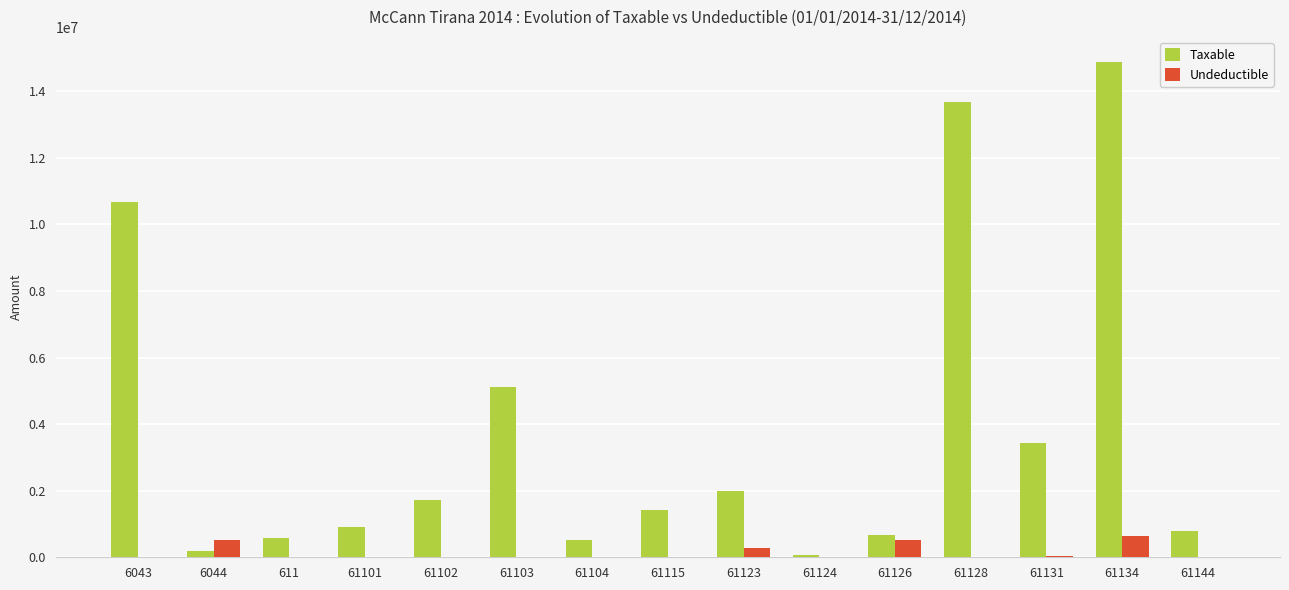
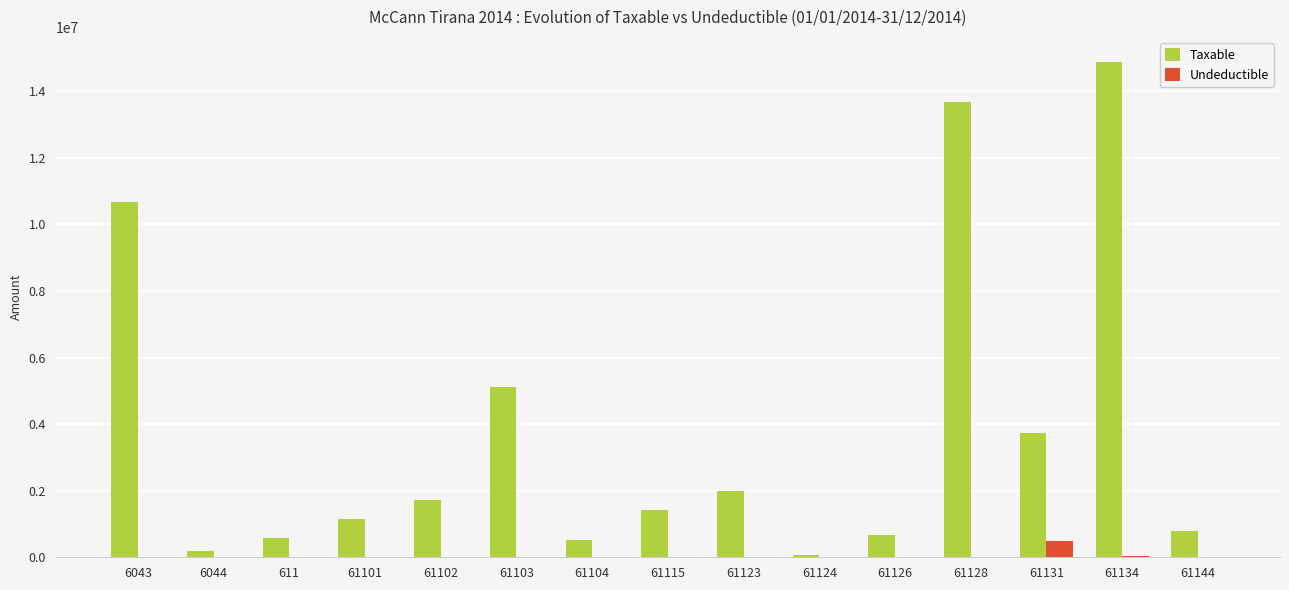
  {
    "Taxable": {
      "6043": 10700000,
      "6044": 200000,
      "611": 600000,
-     "61101": 900000,
+     "61101": 1100000,
      "61102": 1700000,
      "61103": 5100000,
      "61104": 500000,
      "61115": 1400000,
      "61123": 2000000,
      "61126": 700000,
      "61128": 13700000,
-     "61131": 3400000,
+     "61131": 3700000,
      "61134": 14900000,
      "61144": 800000
    },
    "Undeductible": {
      "6043": 0,
-     "6044": 500000,
+     "6044": 0,
      "611": 0,
      "61101": 0,
      "61102": 0,
      "61104": 0,
-     "61123": 300000,
+     "61123": 0,
      "61124": 0,
-     "61126": 500000,
+     "61126": 0,
      "61128": 0,
-     "61131": 0,
-     "61134": 600000,
+     "61131": 500000,
+     "61134": 0,
      "61144": 0
    }
  }
